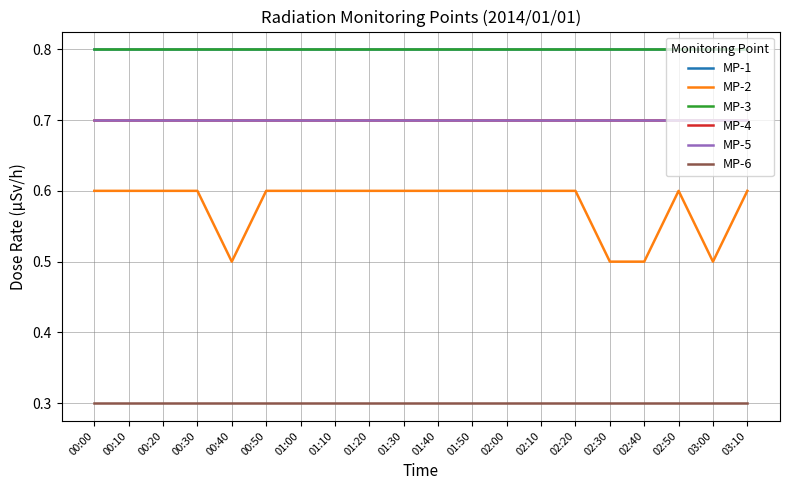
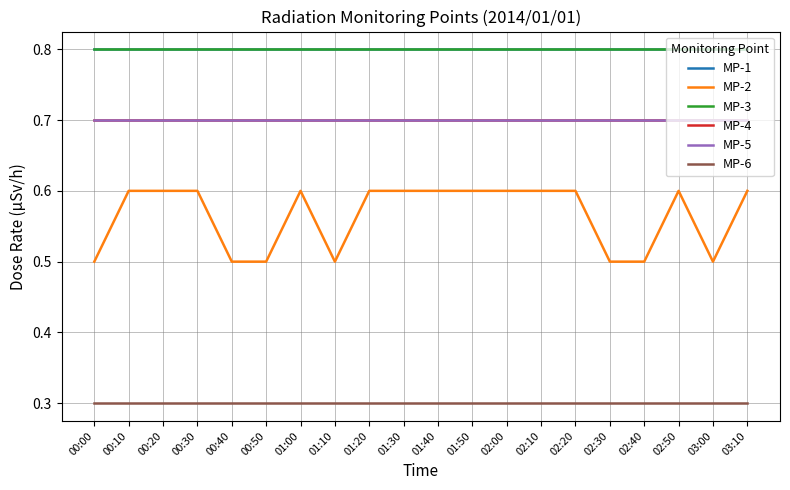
  {
    "MP-3": {
      "00:00": 0.8,
      "00:10": 0.8,
      "00:20": 0.8,
      "00:30": 0.8,
      "00:40": 0.8,
      "00:50": 0.8,
      "01:00": 0.8,
      "01:10": 0.8,
      "01:20": 0.8,
      "01:30": 0.8,
      "01:40": 0.8,
      "01:50": 0.8,
      "02:00": 0.8,
      "02:10": 0.8,
      "02:20": 0.8,
      "02:30": 0.8,
      "02:40": 0.8
    },
    "MP-2": {
-     "00:00": 0.6,
+     "00:00": 0.5,
      "00:10": 0.6,
      "00:20": 0.6,
      "00:30": 0.6,
      "00:40": 0.5,
-     "00:50": 0.6,
+     "00:50": 0.5,
      "01:00": 0.6,
-     "01:10": 0.6,
+     "01:10": 0.5,
      "01:20": 0.6,
      "01:30": 0.6,
      "01:40": 0.6,
      "01:50": 0.6,
      "02:00": 0.6,
      "02:10": 0.6,
      "02:20": 0.6,
      "02:30": 0.5,
      "02:40": 0.5,
      "02:50": 0.6,
      "03:00": 0.5,
      "03:10": 0.6
    },
    "MP-5": {
      "00:00": 0.7,
      "00:10": 0.7,
      "00:20": 0.7,
      "00:30": 0.7,
      "00:40": 0.7,
      "00:50": 0.7,
      "01:00": 0.7,
      "01:10": 0.7,
      "01:20": 0.7,
      "01:30": 0.7,
      "01:40": 0.7,
      "01:50": 0.7,
      "02:00": 0.7,
      "02:10": 0.7,
      "02:20": 0.7,
      "02:30": 0.7,
      "02:40": 0.7
    },
    "MP-6": {
      "00:00": 0.3,
      "00:10": 0.3,
      "00:20": 0.3,
      "00:30": 0.3,
      "00:40": 0.3,
      "00:50": 0.3,
      "01:00": 0.3,
      "01:10": 0.3,
      "01:20": 0.3,
      "01:30": 0.3,
      "01:40": 0.3,
      "01:50": 0.3,
      "02:00": 0.3,
      "02:10": 0.3,
      "02:20": 0.3,
      "02:30": 0.3,
      "02:40": 0.3,
      "02:50": 0.3,
      "03:00": 0.3,
      "03:10": 0.3
    }
  }
